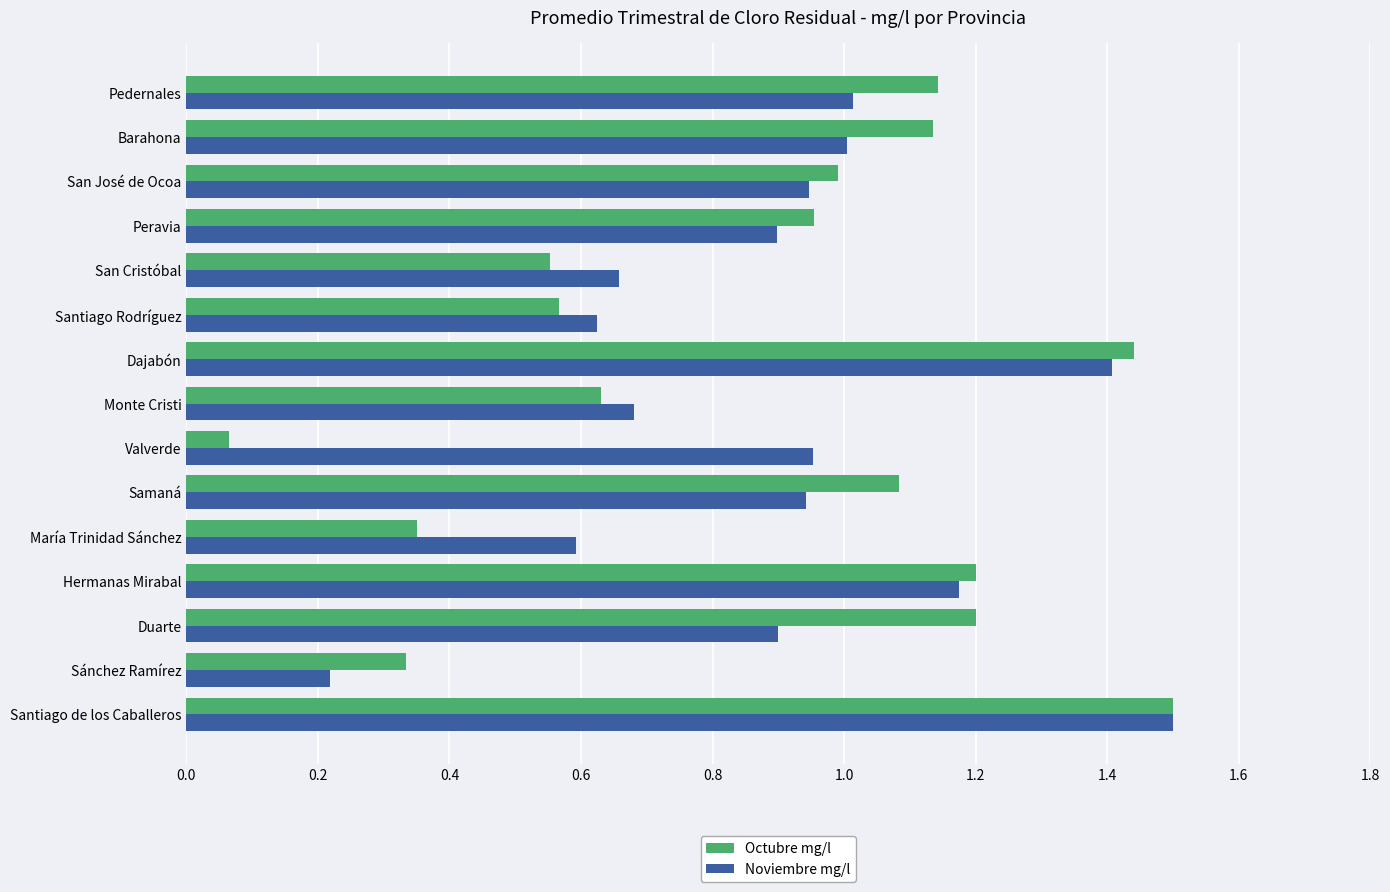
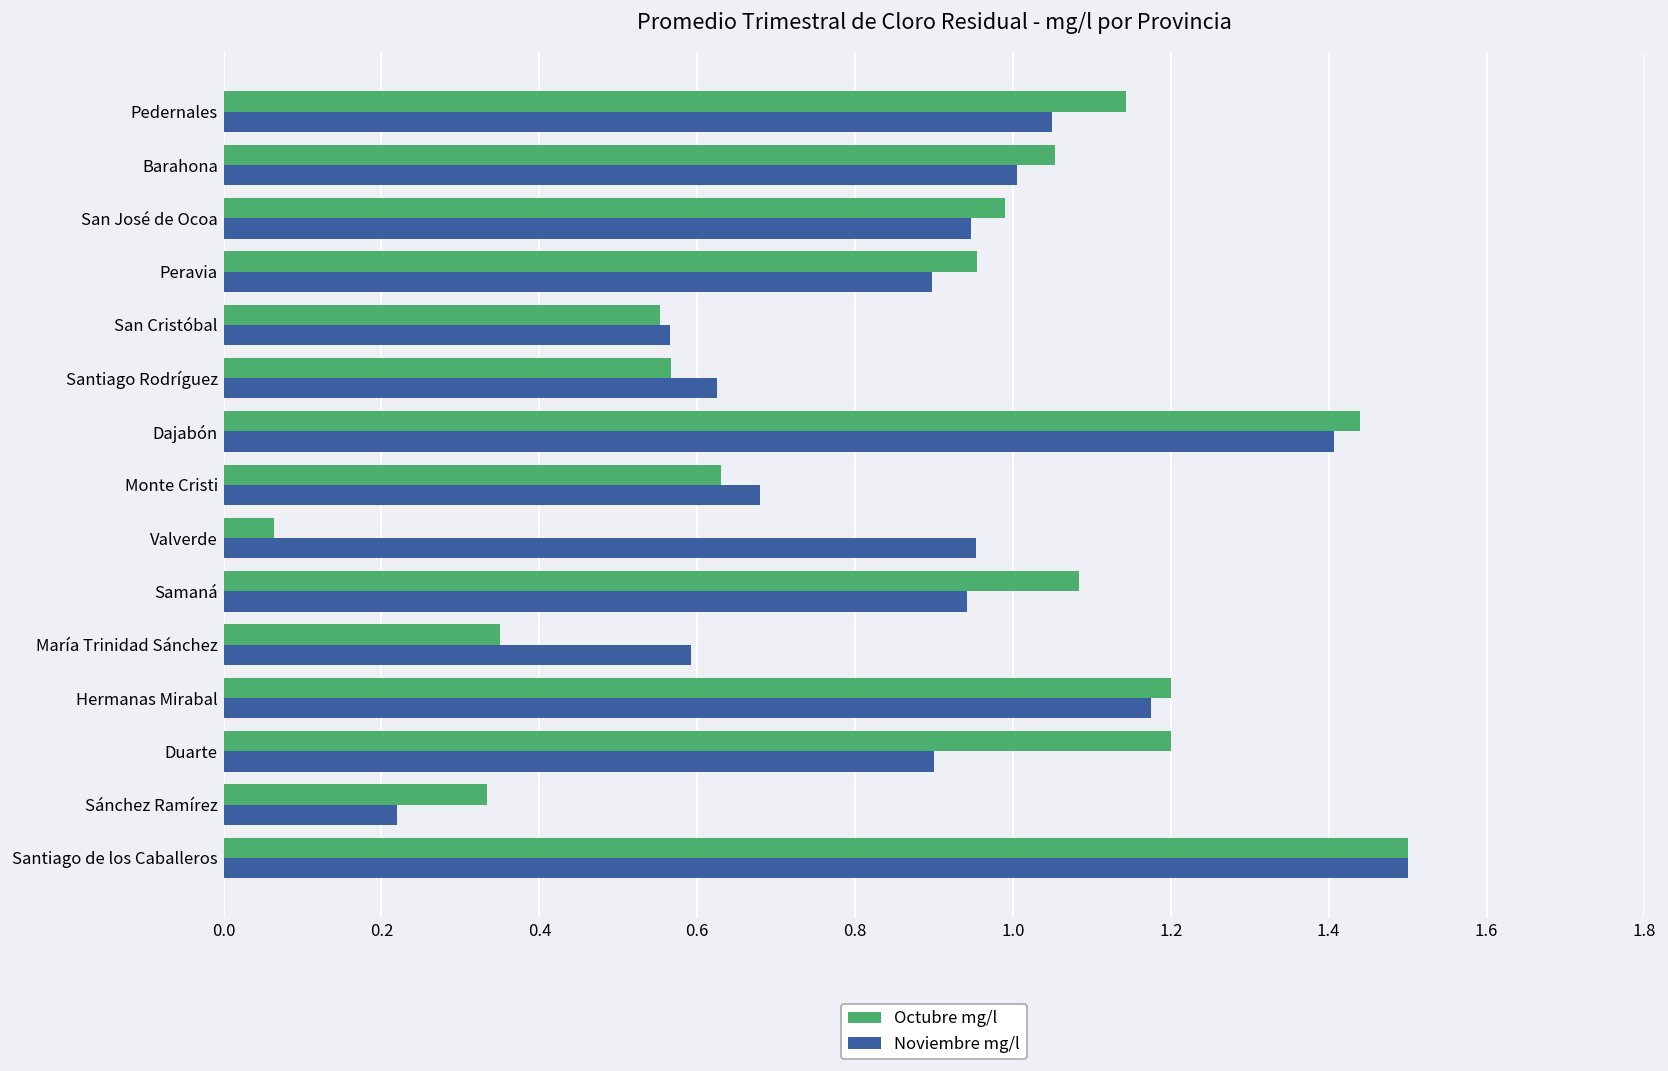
  {
    "Octubre mg/l": {
      "Pedernales": 1.14,
-     "Barahona": 1.13,
+     "Barahona": 1.05,
      "San José de Ocoa": 0.99,
      "Peravia": 0.95,
      "San Cristóbal": 0.55,
      "Santiago Rodríguez": 0.57,
      "Dajabón": 1.44,
      "Monte Cristi": 0.63,
      "Valverde": 0.06,
      "Samaná": 1.08,
      "María Trinidad Sánchez": 0.35,
      "Hermanas Mirabal": 1.20,
      "Duarte": 1.20,
      "Sánchez Ramírez": 0.33,
      "Santiago de los Caballeros": 1.50
    },
    "Noviembre mg/l": {
-     "Pedernales": 1.01,
+     "Pedernales": 1.05,
      "Barahona": 1.01,
      "San José de Ocoa": 0.95,
      "Peravia": 0.90,
-     "San Cristóbal": 0.66,
+     "San Cristóbal": 0.57,
      "Santiago Rodríguez": 0.63,
      "Dajabón": 1.41,
      "Monte Cristi": 0.68,
      "Valverde": 0.95,
      "Samaná": 0.94,
      "María Trinidad Sánchez": 0.59,
      "Hermanas Mirabal": 1.18,
      "Duarte": 0.90,
      "Sánchez Ramírez": 0.22,
      "Santiago de los Caballeros": 1.50
    }
  }
